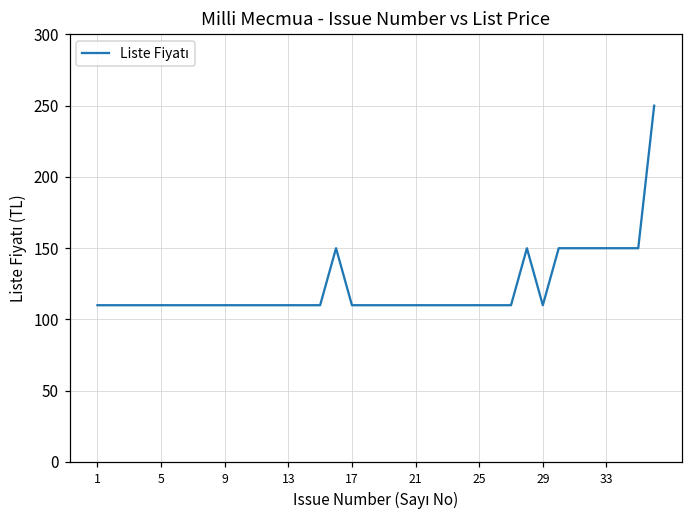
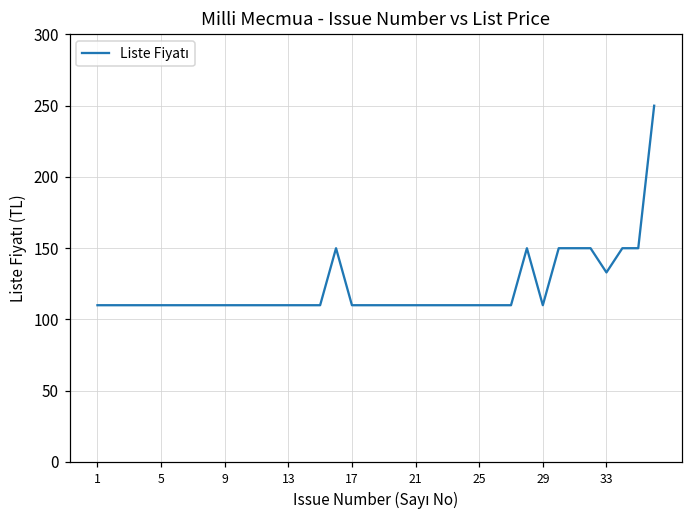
  {
    "1": 110,
    "5": 110,
    "9": 110,
    "13": 110,
    "17": 110,
    "21": 110,
    "25": 110,
    "29": 110,
-   "33": 150
+   "33": 133
  }
